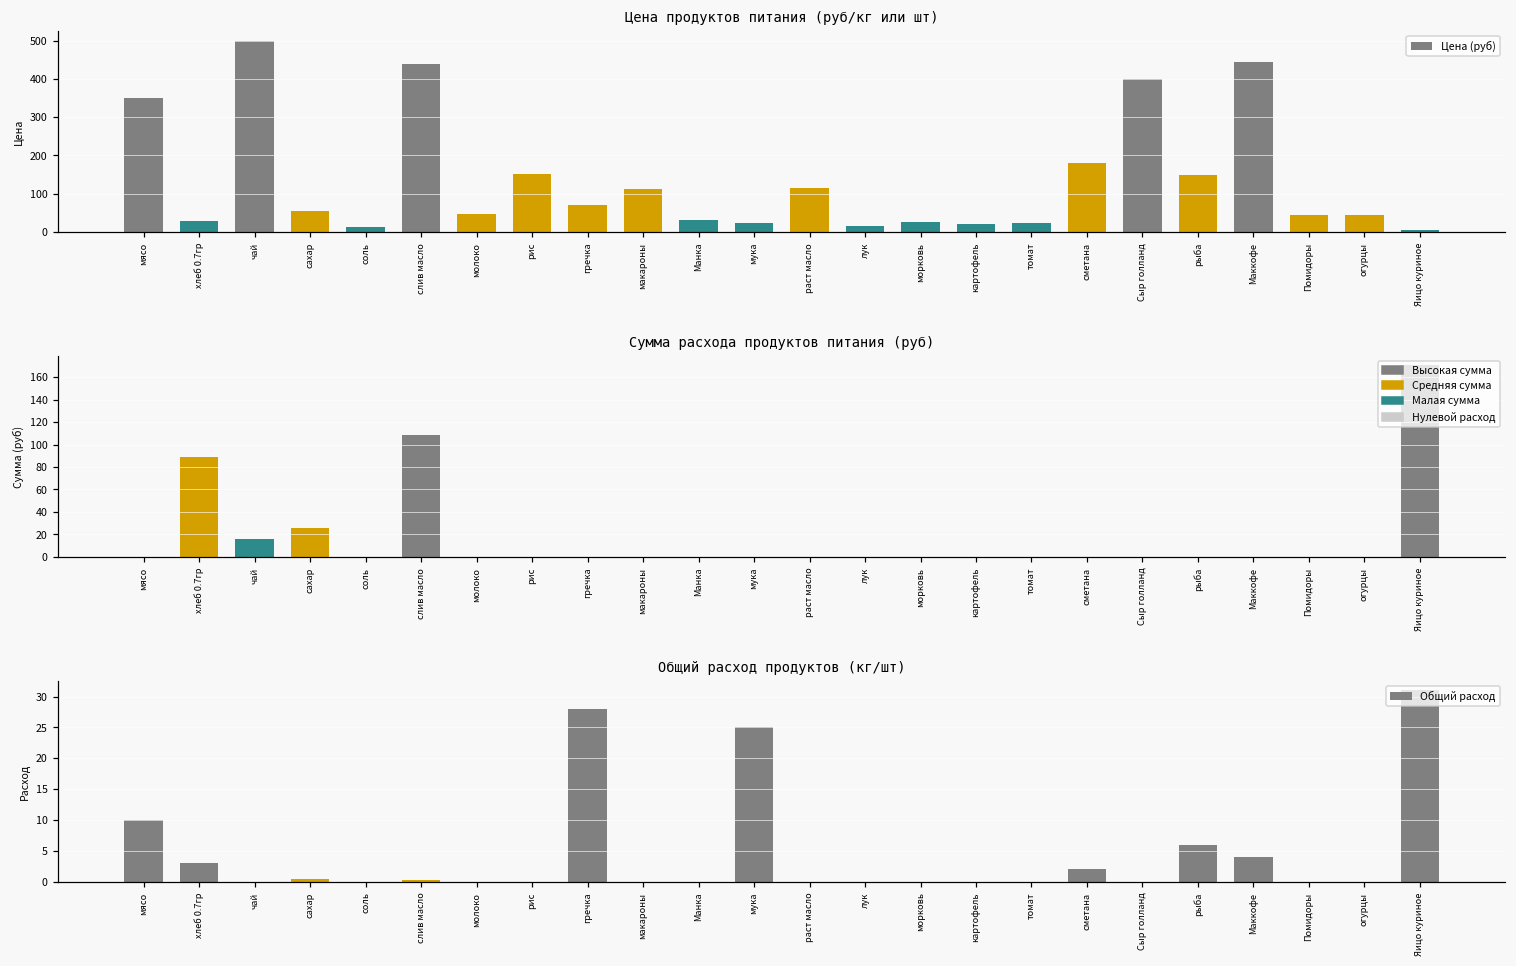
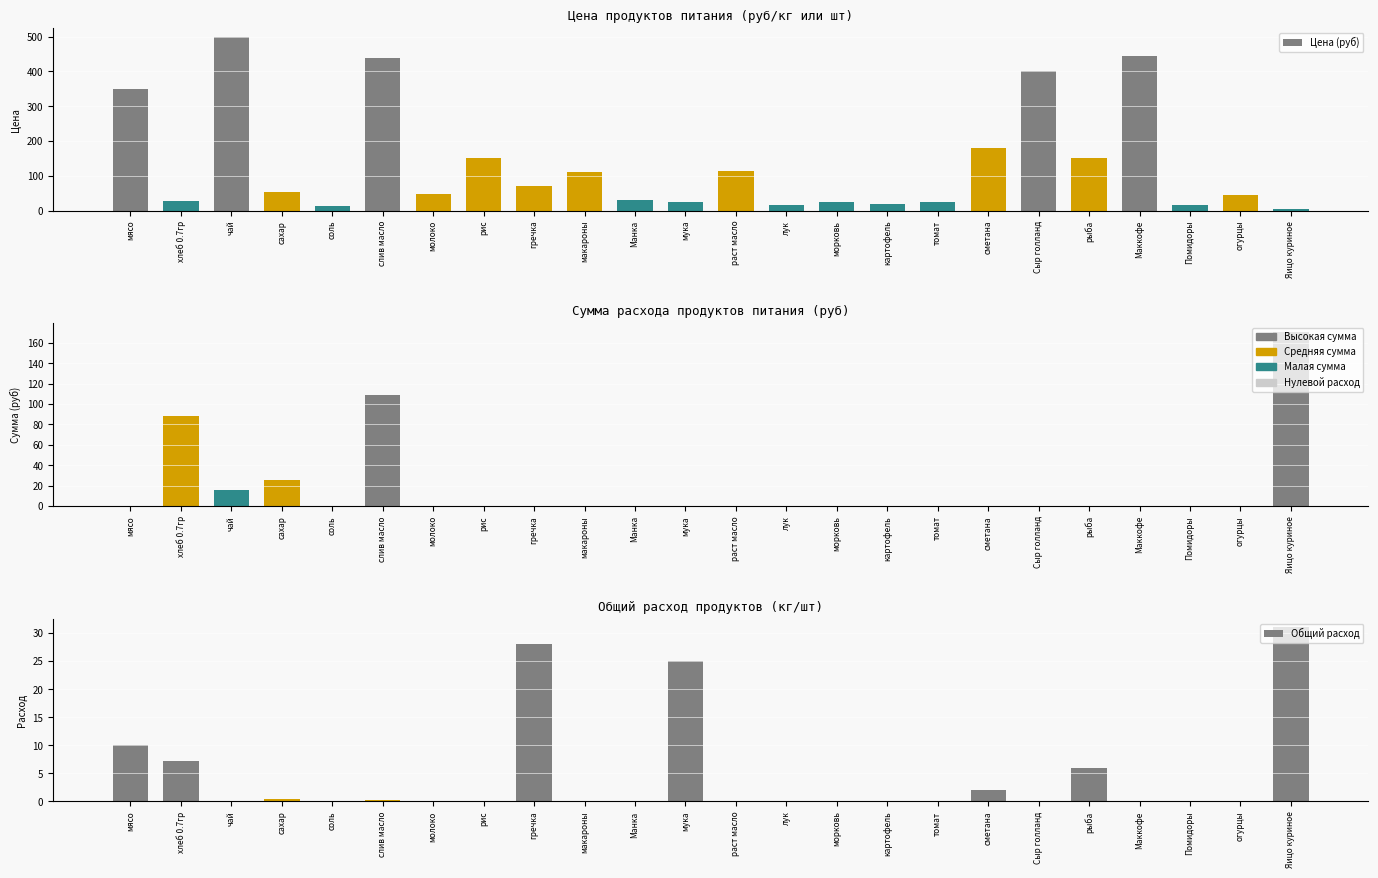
  {
    "Цена продуктов питания (руб/кг или шт)": {
      "мясо": 350,
      "хлеб 0.7гр": 30,
      "чай": 500,
      "сахар": 60,
      "соль": 10,
      "слив масло": 440,
      "молоко": 50,
      "рис": 150,
      "гречка": 70,
      "макароны": 110,
      "Манка": 30,
      "мука": 20,
      "раст масло": 120,
      "лук": 20,
      "морковь": 30,
      "картофель": 20,
      "томат": 20,
      "сметана": 180,
      "Сыр голланд": 400,
      "рыба": 150,
      "Маккофе": 450,
-     "Помидоры": 50,
+     "Помидоры": 20,
      "огурцы": 50
    },
    "Сумма расхода продуктов питания (руб)": {
      "мясо": 0,
      "хлеб 0.7гр": 89,
      "чай": 16,
      "сахар": 26,
      "соль": 0,
      "слив масло": 109,
      "молоко": 0,
      "рис": 0,
      "гречка": 0,
      "макароны": 0,
      "Манка": 0,
      "мука": 0,
      "раст масло": 0,
      "лук": 0,
      "морковь": 0,
      "картофель": 0,
      "томат": 0,
      "сметана": 0,
      "Сыр голланд": 0,
      "рыба": 0,
      "Маккофе": 0,
      "Помидоры": 0,
      "огурцы": 0
    },
    "Общий расход продуктов (кг/шт)": {
      "мясо": 10,
-     "хлеб 0.7гр": 3,
+     "хлеб 0.7гр": 7,
      "сахар": 0,
      "соль": 0,
      "молоко": 0,
      "рис": 0,
      "гречка": 28,
      "макароны": 0,
      "Манка": 0,
      "мука": 25,
      "раст масло": 0,
      "лук": 0,
      "морковь": 0,
      "картофель": 0,
      "томат": 0,
      "сметана": 2,
      "Сыр голланд": 0,
      "рыба": 6,
-     "Маккофе": 4,
+     "Маккофе": 0,
      "Помидоры": 0,
      "огурцы": 0
    }
  }
